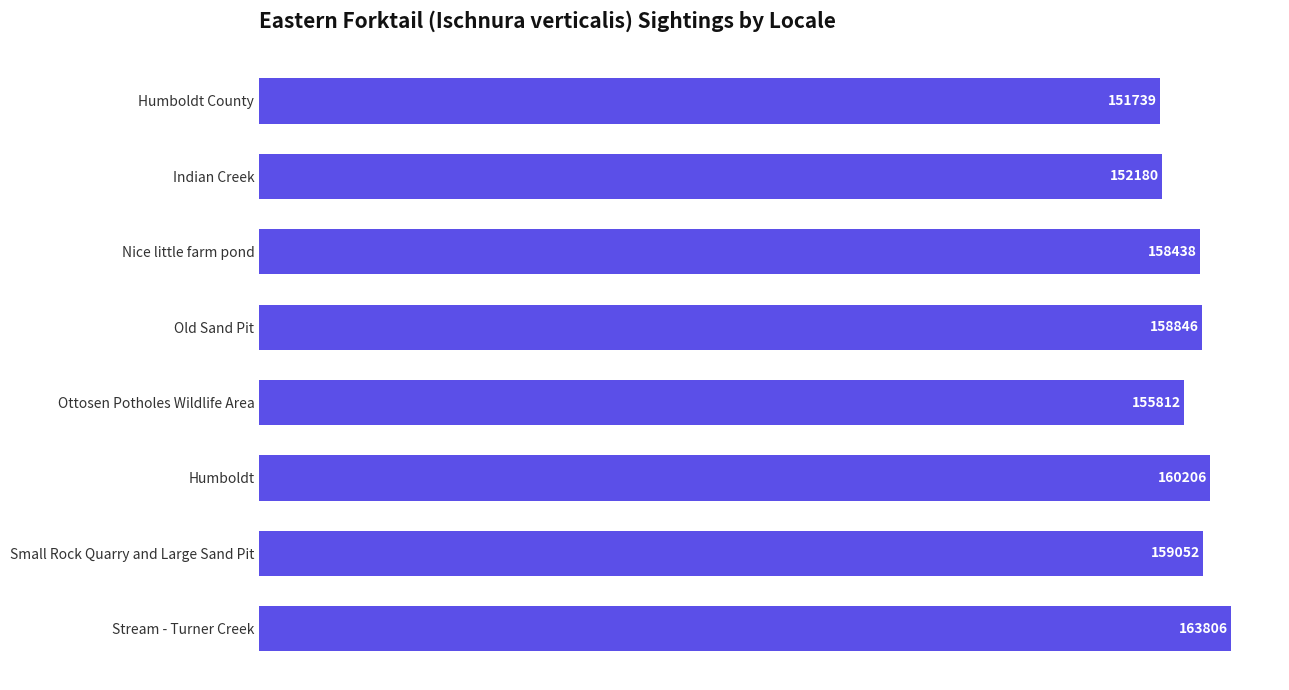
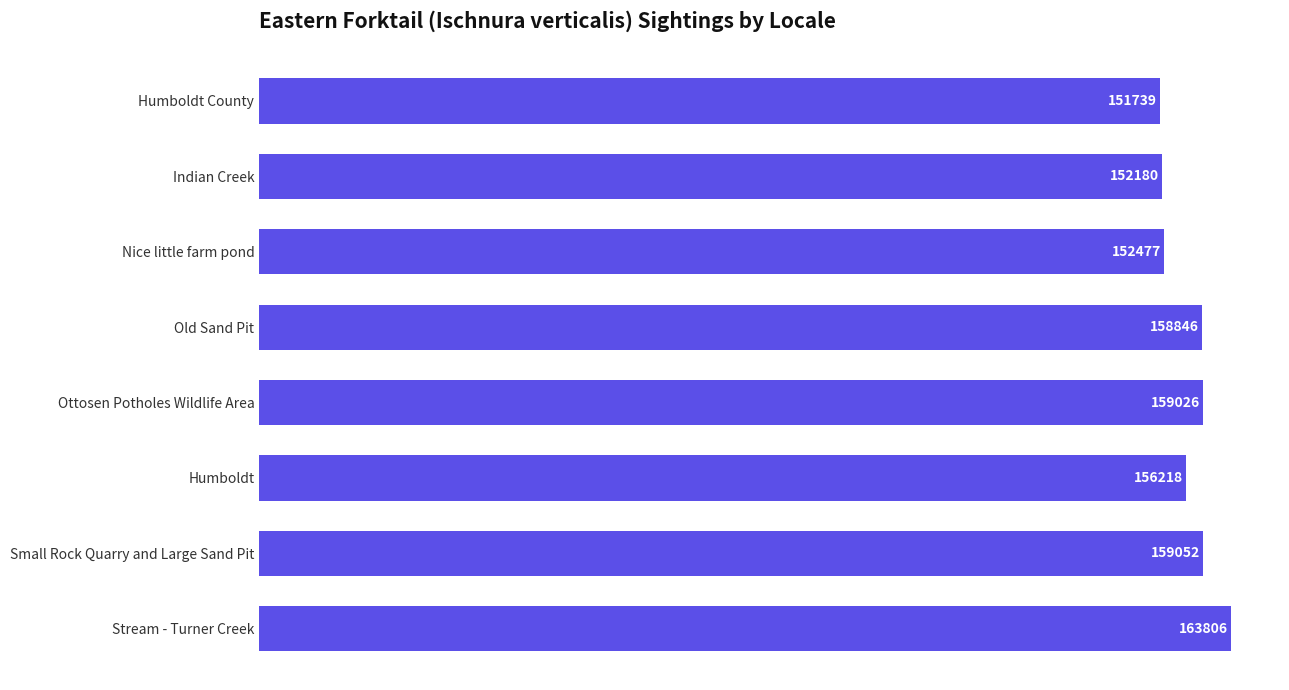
  {
    "Humboldt County": 151739,
    "Indian Creek": 152180,
-   "Nice little farm pond": 158438,
+   "Nice little farm pond": 152477,
    "Old Sand Pit": 158846,
-   "Ottosen Potholes Wildlife Area": 155812,
-   "Humboldt": 160206,
+   "Ottosen Potholes Wildlife Area": 159026,
+   "Humboldt": 156218,
    "Small Rock Quarry and Large Sand Pit": 159052,
    "Stream - Turner Creek": 163806
  }
